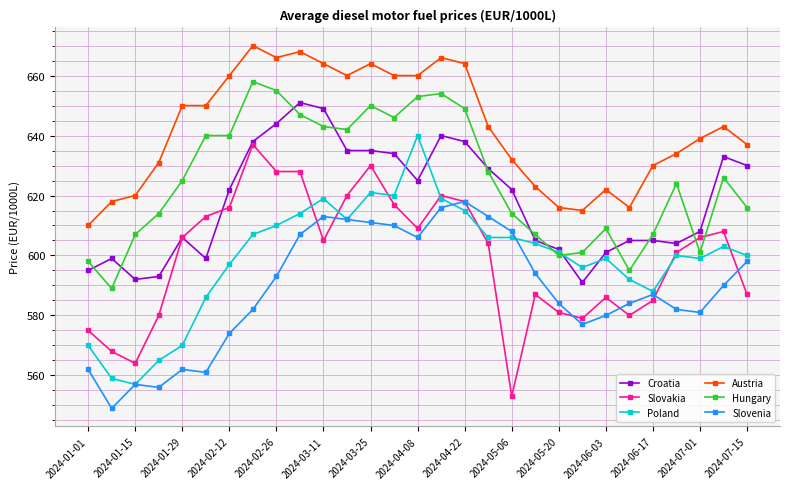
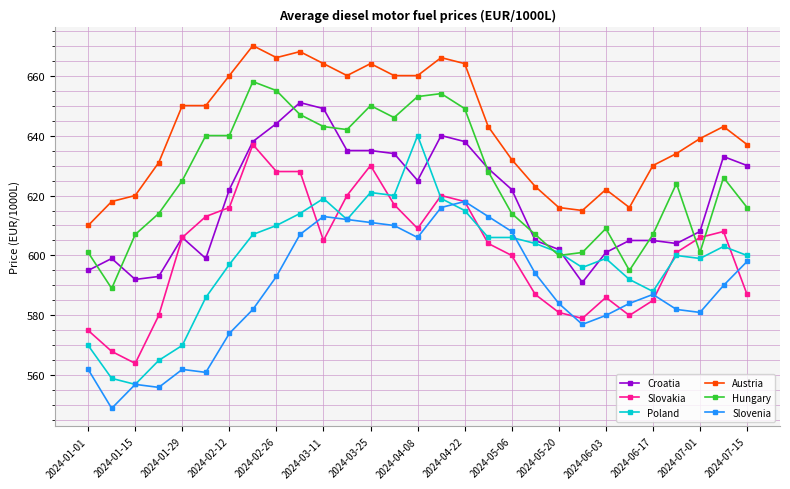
  {
    "Croatia": {
      "2024-01-01": 595,
      "2024-01-15": 592,
      "2024-02-12": 622,
      "2024-02-26": 644,
      "2024-03-11": 649,
      "2024-03-25": 635,
      "2024-04-08": 625,
      "2024-04-22": 638,
      "2024-05-06": 622,
      "2024-05-20": 602,
      "2024-06-03": 601,
      "2024-06-17": 605,
      "2024-07-01": 608,
      "2024-07-15": 630
    },
    "Slovakia": {
      "2024-01-01": 575,
      "2024-01-15": 564,
      "2024-02-12": 616,
      "2024-02-26": 628,
      "2024-03-11": 605,
      "2024-03-25": 630,
      "2024-04-08": 609,
-     "2024-05-06": 553,
+     "2024-05-06": 600,
      "2024-05-20": 581,
      "2024-06-03": 586,
      "2024-06-17": 585,
      "2024-07-01": 606,
      "2024-07-15": 587
    },
    "Poland": {
      "2024-01-01": 570,
      "2024-01-29": 570,
      "2024-02-12": 597,
      "2024-02-26": 610,
      "2024-03-11": 619,
      "2024-03-25": 621,
      "2024-04-08": 640,
      "2024-04-22": 615,
      "2024-05-06": 606,
      "2024-05-20": 601,
      "2024-06-03": 599,
      "2024-06-17": 588,
      "2024-07-01": 599,
      "2024-07-15": 600
    },
    "Austria": {
      "2024-01-01": 610,
      "2024-01-15": 620,
      "2024-01-29": 650,
      "2024-02-12": 660,
      "2024-02-26": 666,
      "2024-03-11": 664,
      "2024-03-25": 664,
      "2024-04-08": 660,
      "2024-04-22": 664,
      "2024-05-06": 632,
      "2024-05-20": 616,
      "2024-06-03": 622,
      "2024-06-17": 630,
      "2024-07-01": 639,
      "2024-07-15": 637
    },
    "Hungary": {
-     "2024-01-01": 598,
+     "2024-01-01": 601,
      "2024-01-15": 607,
      "2024-01-29": 625,
      "2024-02-12": 640,
      "2024-02-26": 655,
      "2024-03-11": 643,
      "2024-03-25": 650,
      "2024-04-08": 653,
      "2024-04-22": 649,
      "2024-05-06": 614,
      "2024-05-20": 600,
      "2024-06-03": 609,
      "2024-06-17": 607,
      "2024-07-01": 601,
      "2024-07-15": 616
    },
    "Slovenia": {
      "2024-01-01": 562,
      "2024-01-29": 562,
      "2024-02-12": 574,
      "2024-02-26": 593,
      "2024-03-11": 613,
      "2024-03-25": 611,
      "2024-04-08": 606,
      "2024-05-06": 608,
      "2024-05-20": 584,
      "2024-06-03": 580,
      "2024-06-17": 587,
      "2024-07-01": 581,
      "2024-07-15": 598
    }
  }
